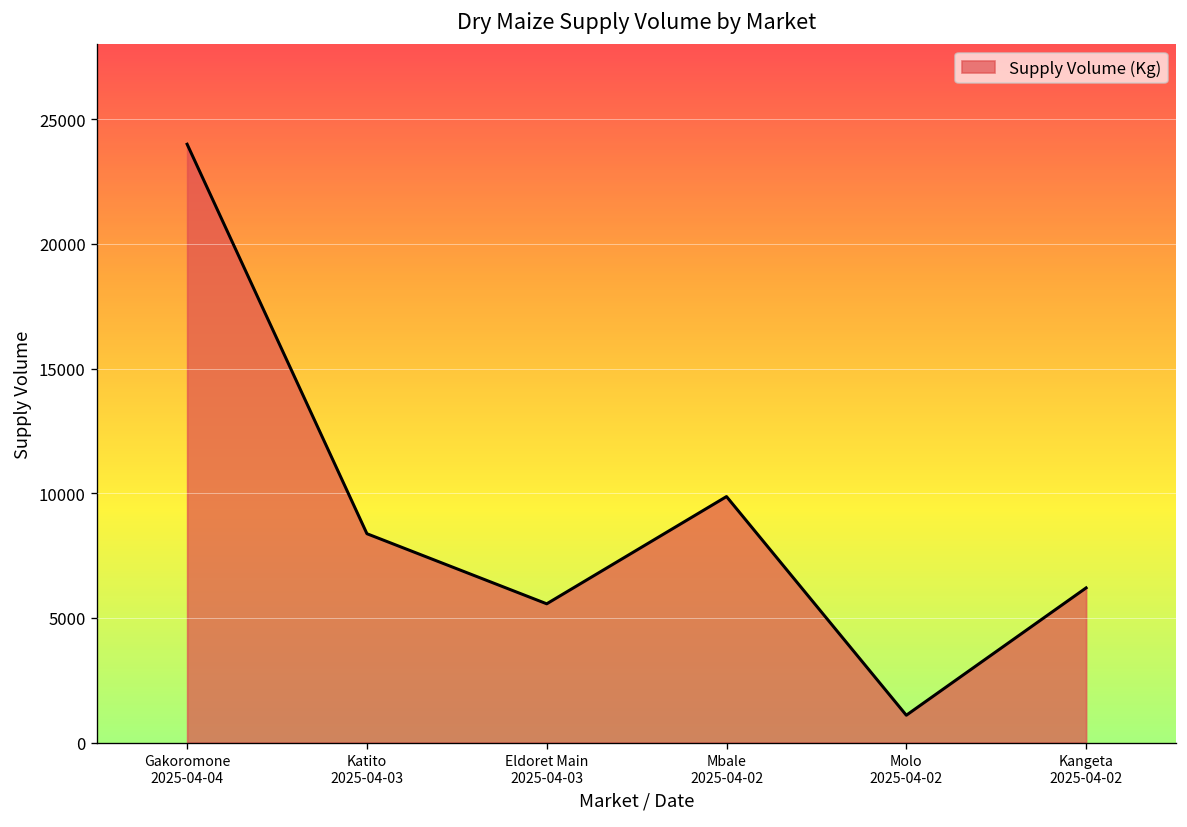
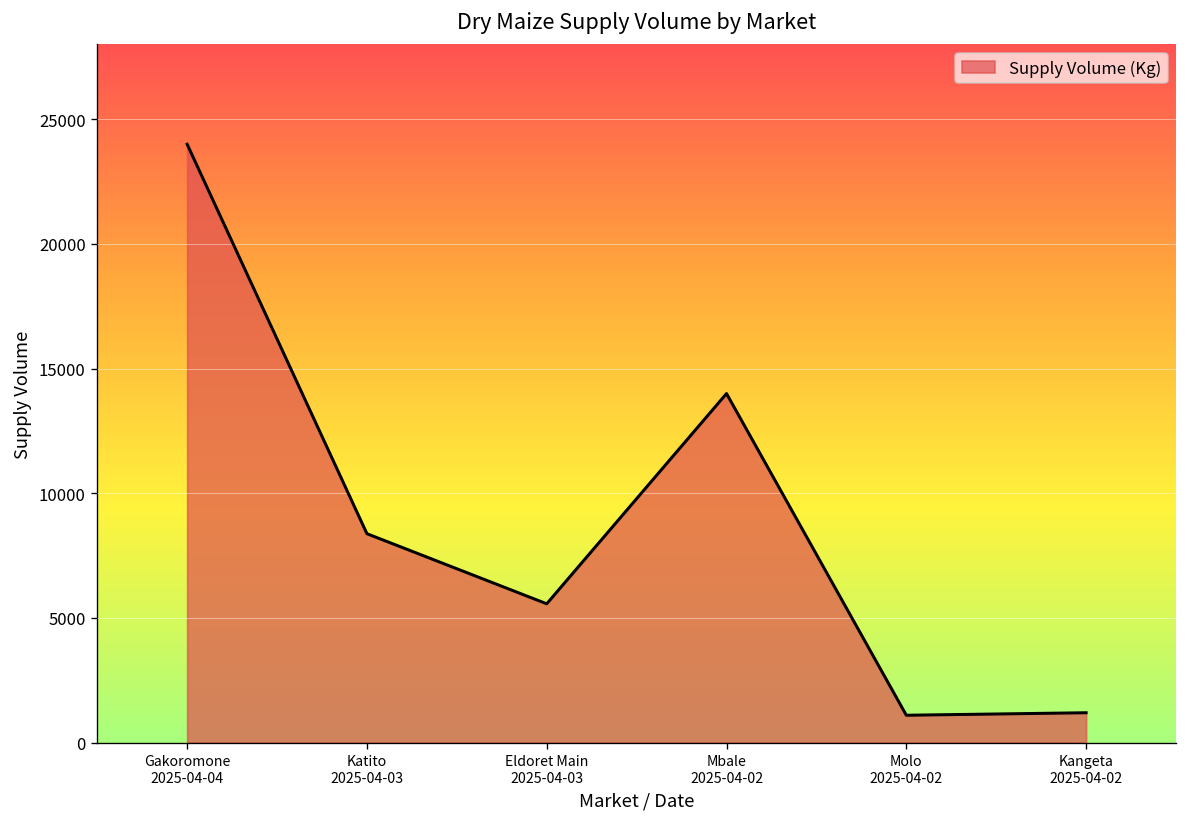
  {
    "Gakoromone 2025-04-04": 24000,
    "Katito 2025-04-03": 8400,
    "Eldoret Main 2025-04-03": 5600,
-   "Mbale 2025-04-02": 9900,
+   "Mbale 2025-04-02": 14000,
    "Molo 2025-04-02": 1100,
-   "Kangeta 2025-04-02": 6200
+   "Kangeta 2025-04-02": 1200
  }
